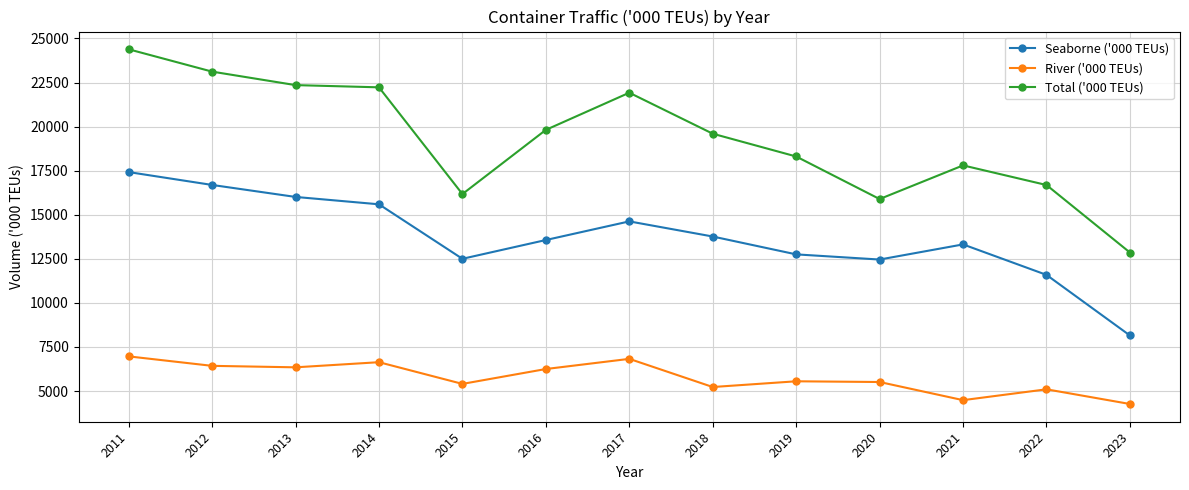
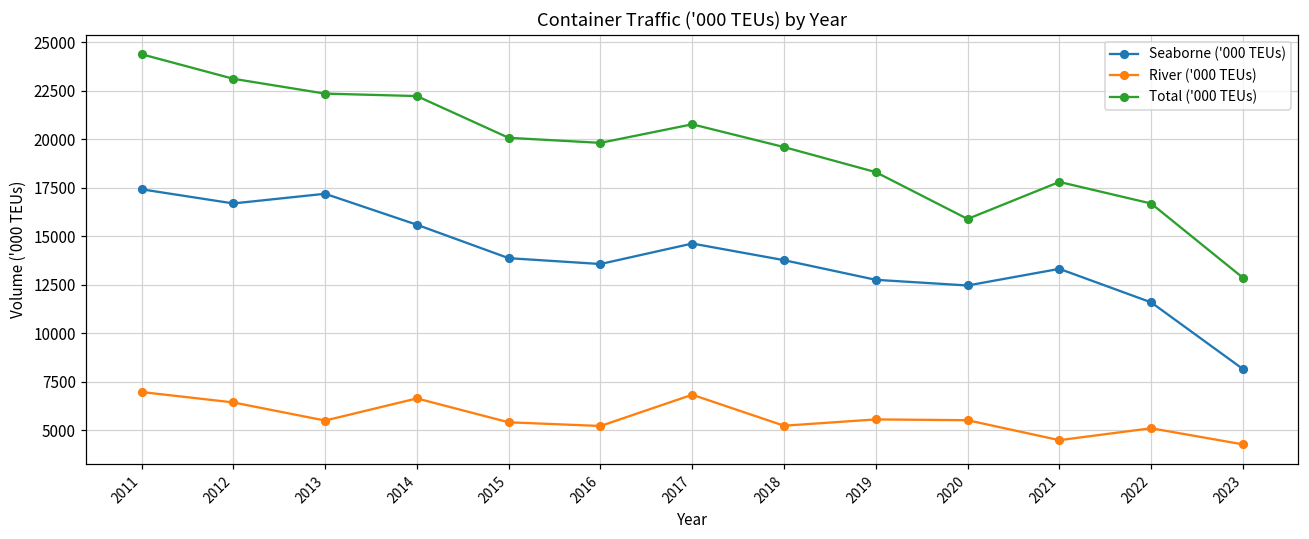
  {
    "Seaborne ('000 TEUs)": {
      "2011": 17400,
      "2012": 16700,
-     "2013": 16000,
+     "2013": 17200,
      "2014": 15600,
-     "2015": 12500,
+     "2015": 13900,
      "2016": 13600,
      "2017": 14600,
      "2018": 13800,
      "2019": 12800,
      "2020": 12500,
      "2021": 13300,
      "2022": 11600,
      "2023": 8200
    },
    "River ('000 TEUs)": {
      "2011": 7000,
      "2012": 6400,
-     "2013": 6300,
+     "2013": 5500,
      "2014": 6600,
      "2015": 5400,
-     "2016": 6200,
+     "2016": 5200,
      "2017": 6800,
      "2018": 5200,
      "2019": 5600,
      "2020": 5500,
      "2021": 4500,
      "2022": 5100,
      "2023": 4300
    },
    "Total ('000 TEUs)": {
      "2011": 24400,
      "2012": 23100,
      "2013": 22400,
      "2014": 22200,
-     "2015": 16200,
+     "2015": 20100,
      "2016": 19800,
-     "2017": 21900,
+     "2017": 20800,
      "2018": 19600,
      "2019": 18300,
      "2020": 15900,
      "2021": 17800,
      "2022": 16700,
      "2023": 12900
    }
  }
